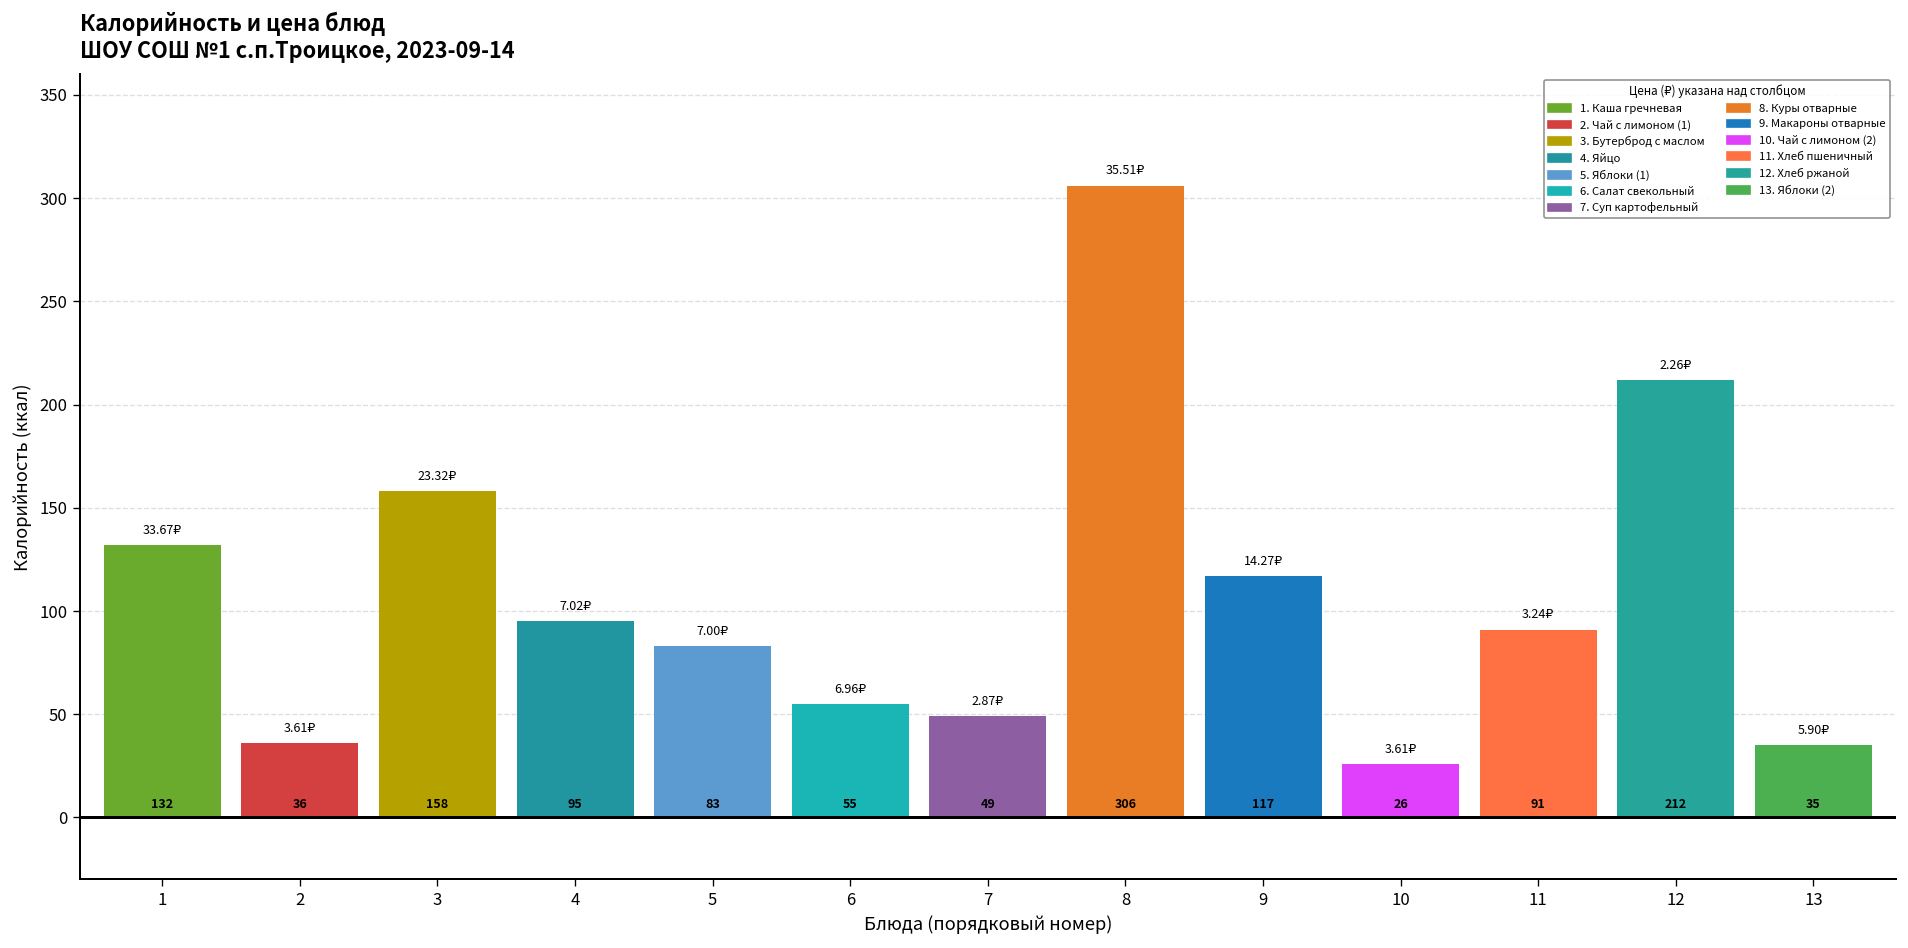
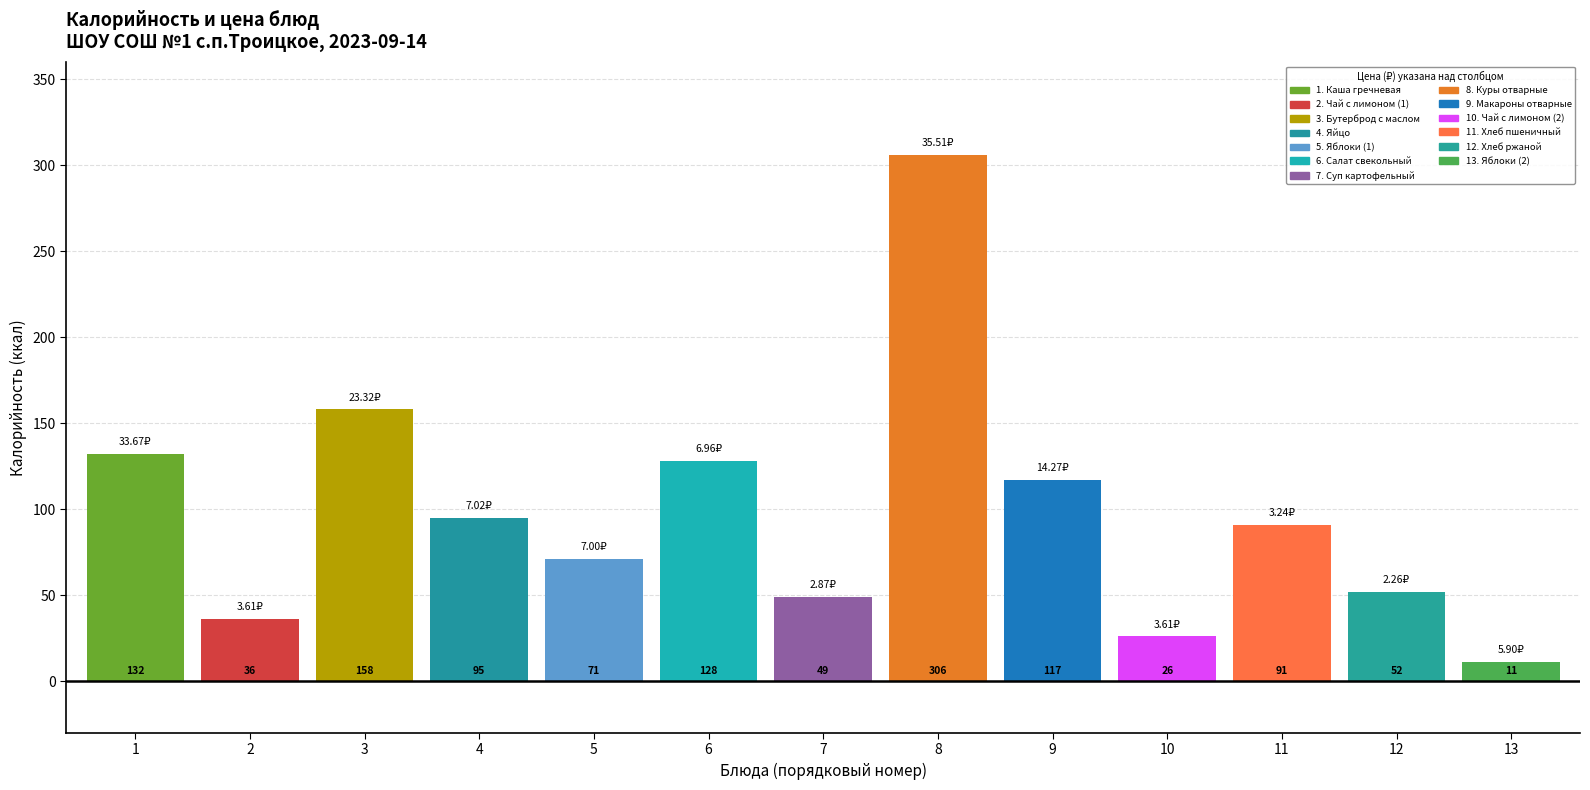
  {
    "1": 132,
    "2": 36,
    "3": 158,
    "4": 95,
-   "5": 83,
-   "6": 55,
+   "5": 71,
+   "6": 128,
    "7": 49,
    "8": 306,
    "9": 117,
    "10": 26,
    "11": 91,
-   "12": 212,
-   "13": 35
+   "12": 52,
+   "13": 11
  }
